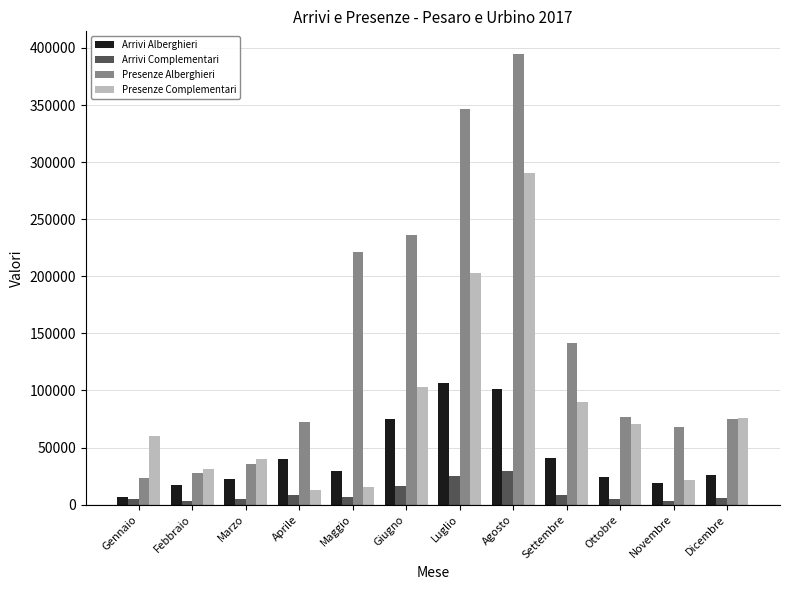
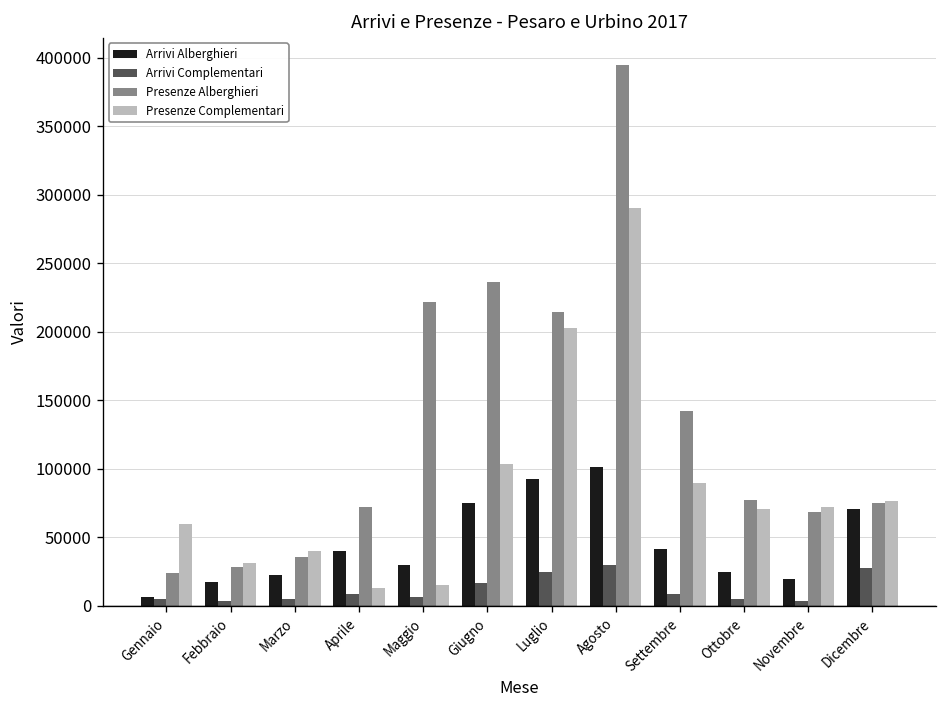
  {
    "Arrivi Alberghieri": {
      "Gennaio": 6000,
      "Febbraio": 17000,
      "Marzo": 22000,
      "Aprile": 40000,
      "Maggio": 30000,
      "Giugno": 75000,
-     "Luglio": 106000,
+     "Luglio": 92000,
      "Agosto": 101000,
      "Settembre": 41000,
      "Ottobre": 24000,
      "Novembre": 19000,
-     "Dicembre": 26000
+     "Dicembre": 71000
    },
    "Arrivi Complementari": {
      "Gennaio": 4000,
      "Febbraio": 3000,
      "Marzo": 5000,
      "Aprile": 8000,
      "Maggio": 6000,
      "Giugno": 16000,
      "Luglio": 25000,
      "Agosto": 30000,
      "Settembre": 8000,
      "Ottobre": 5000,
      "Novembre": 3000,
-     "Dicembre": 5000
+     "Dicembre": 27000
    },
    "Presenze Alberghieri": {
      "Gennaio": 23000,
      "Febbraio": 28000,
      "Marzo": 35000,
      "Aprile": 72000,
      "Maggio": 221000,
      "Giugno": 236000,
-     "Luglio": 347000,
+     "Luglio": 214000,
      "Agosto": 395000,
      "Settembre": 142000,
      "Ottobre": 77000,
      "Novembre": 68000,
      "Dicembre": 75000
    },
    "Presenze Complementari": {
      "Gennaio": 60000,
      "Febbraio": 31000,
      "Marzo": 40000,
      "Aprile": 13000,
      "Maggio": 15000,
      "Giugno": 103000,
      "Luglio": 203000,
      "Agosto": 290000,
      "Settembre": 90000,
      "Ottobre": 70000,
-     "Novembre": 22000,
+     "Novembre": 72000,
      "Dicembre": 76000
    }
  }
